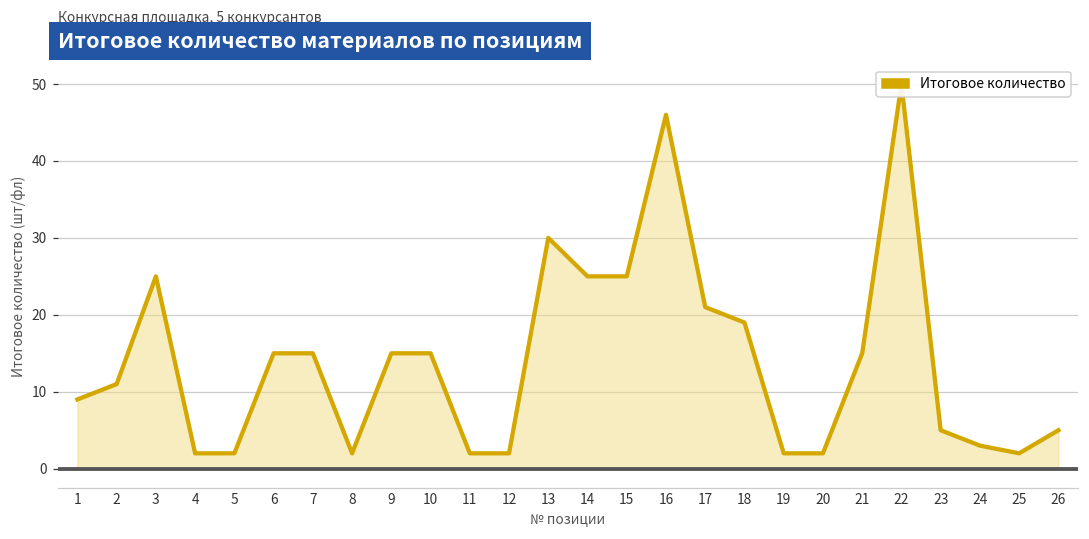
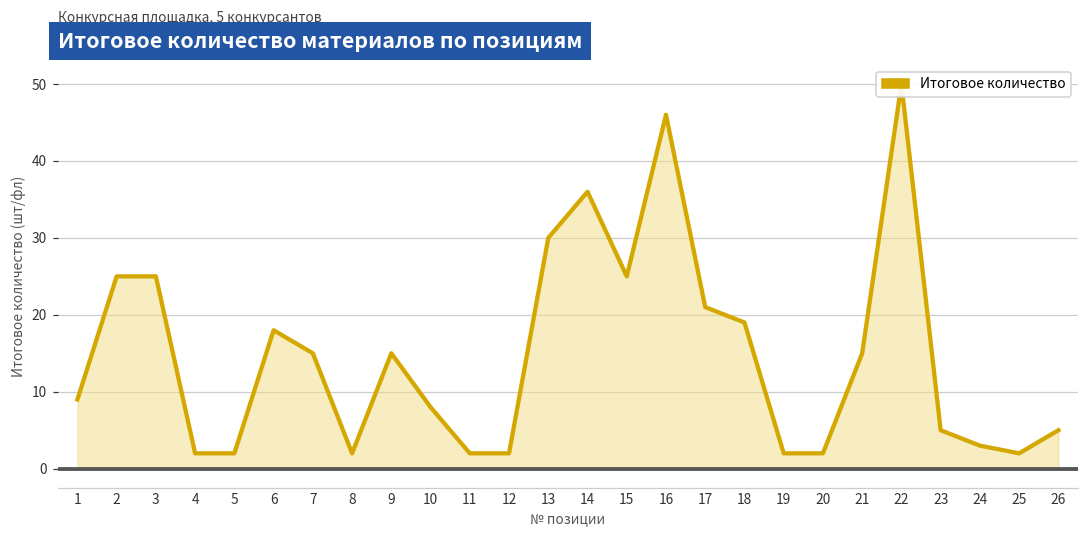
  {
    "1": 9,
-   "2": 11,
+   "2": 25,
    "3": 25,
    "4": 2,
    "5": 2,
-   "6": 15,
+   "6": 18,
    "7": 15,
    "8": 2,
    "9": 15,
-   "10": 15,
+   "10": 8,
    "11": 2,
    "12": 2,
    "13": 30,
-   "14": 25,
+   "14": 36,
    "15": 25,
    "16": 46,
    "17": 21,
    "18": 19,
    "19": 2,
    "20": 2,
    "21": 15,
    "23": 5,
    "24": 3,
    "25": 2,
    "26": 5
  }
